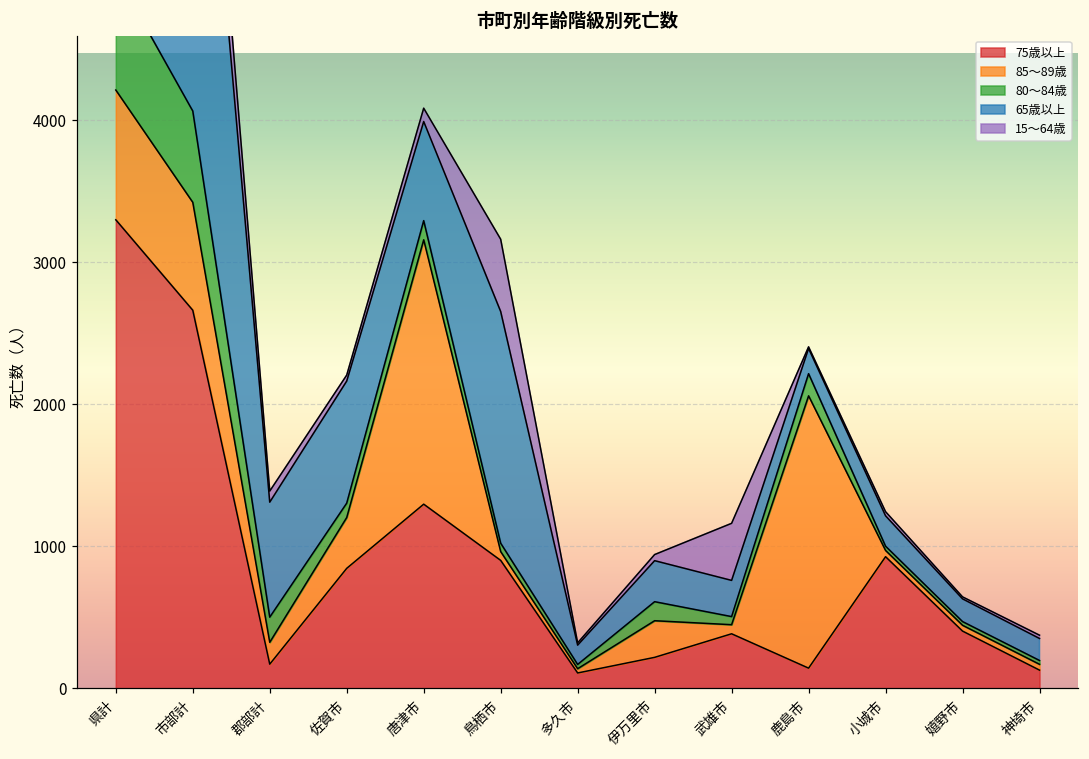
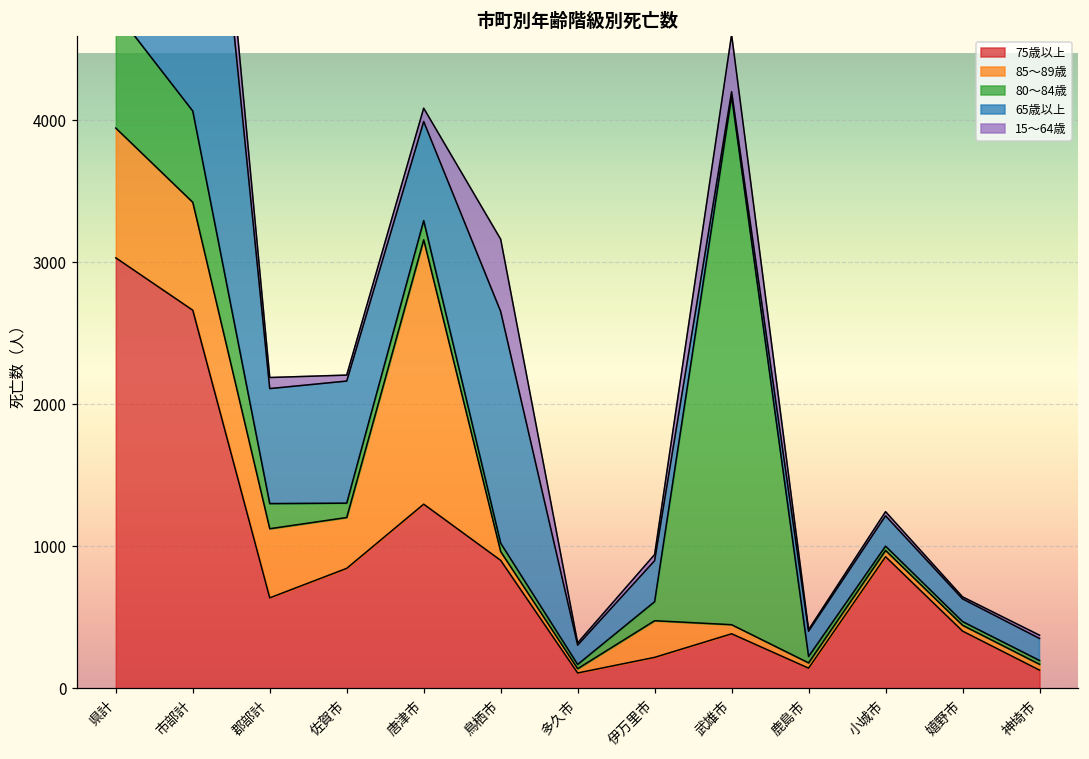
  {
    "75歳以上": {
-     "県計": 3300,
+     "県計": 3030,
      "市部計": 2660,
-     "郡部計": 170,
+     "郡部計": 640,
      "佐賀市": 850,
      "唐津市": 1300,
      "鳥栖市": 900,
      "多久市": 110,
      "伊万里市": 220,
      "武雄市": 380,
      "鹿島市": 140,
      "小城市": 930,
      "嬉野市": 400,
      "神埼市": 130
    },
    "85～89歳": {
      "県計": 910,
      "市部計": 760,
-     "郡部計": 150,
+     "郡部計": 490,
      "佐賀市": 360,
      "唐津市": 1860,
      "鳥栖市": 60,
      "多久市": 30,
      "伊万里市": 260,
      "武雄市": 60,
-     "鹿島市": 1920,
+     "鹿島市": 40,
      "小城市": 40,
      "嬉野市": 40,
      "神埼市": 40
    },
    "80～84歳": {
      "市部計": 640,
      "郡部計": 180,
      "佐賀市": 100,
      "唐津市": 140,
      "鳥栖市": 60,
      "多久市": 30,
      "伊万里市": 130,
-     "武雄市": 60,
-     "鹿島市": 160,
+     "武雄市": 3720,
+     "鹿島市": 50,
      "小城市": 30,
      "嬉野市": 30,
      "神埼市": 30
    },
    "65歳以上": {
      "郡部計": 810,
      "佐賀市": 860,
      "唐津市": 700,
      "鳥栖市": 1630,
      "伊万里市": 290,
-     "武雄市": 260,
+     "武雄市": 30,
      "小城市": 210,
      "神埼市": 160
    },
    "15～64歳": {
      "郡部計": 80,
      "佐賀市": 40,
      "唐津市": 90,
      "鳥栖市": 510,
      "伊万里市": 40,
      "武雄市": 400,
      "小城市": 30,
      "神埼市": 20
    }
  }
